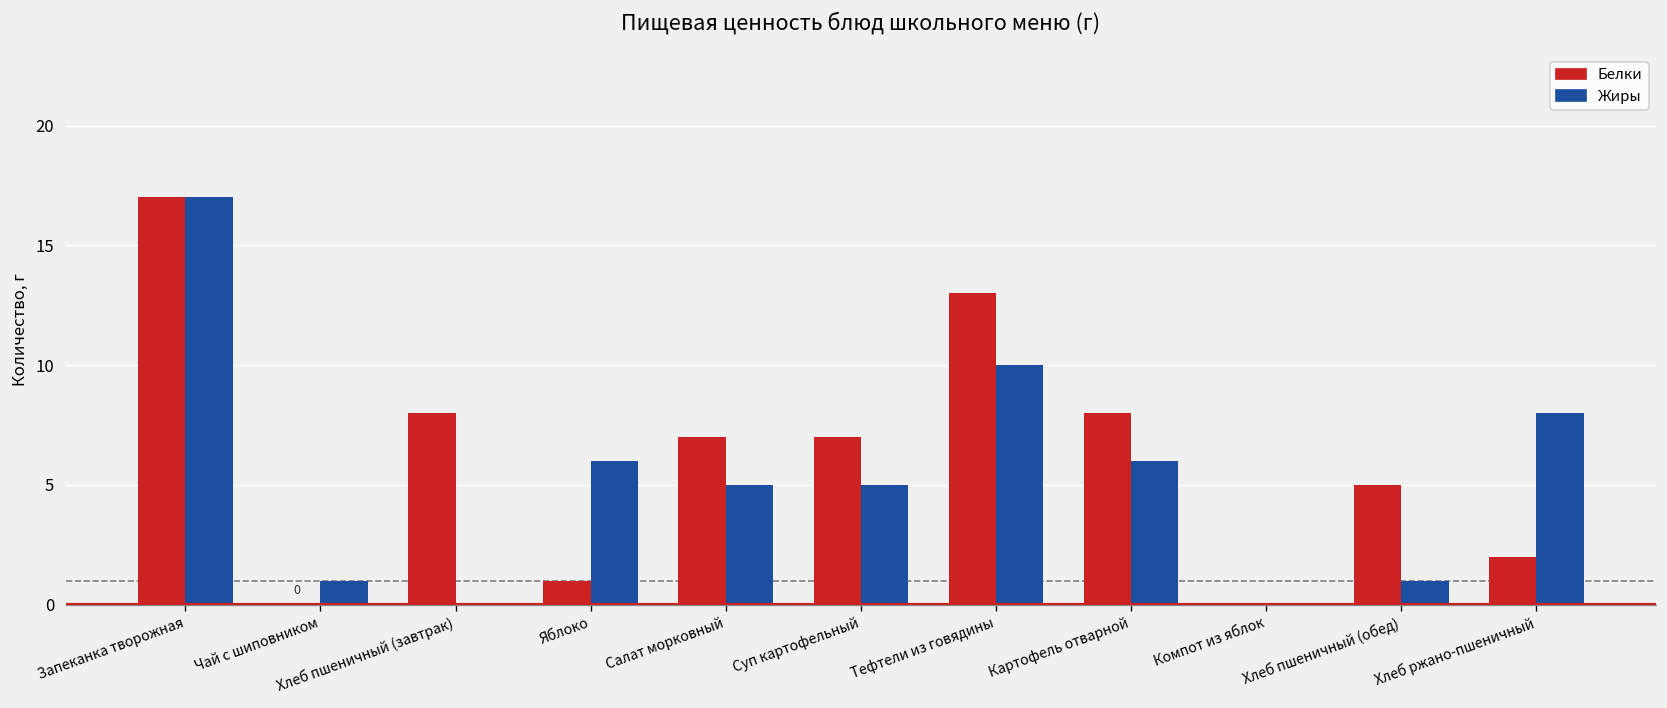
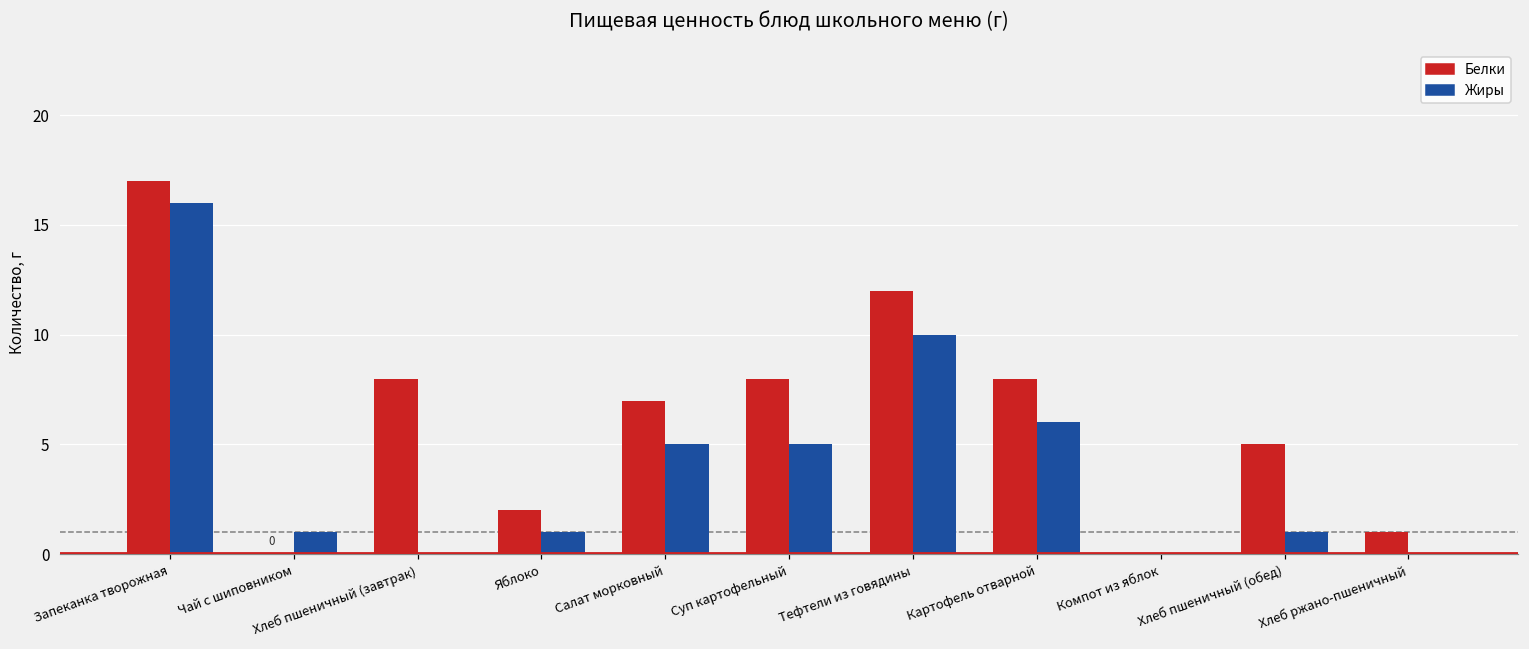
  {
    "Белки": {
      "Запеканка творожная": 17,
      "Хлеб пшеничный (завтрак)": 8,
-     "Яблоко": 1,
+     "Яблоко": 2,
      "Салат морковный": 7,
-     "Суп картофельный": 7,
-     "Тефтели из говядины": 13,
+     "Суп картофельный": 8,
+     "Тефтели из говядины": 12,
      "Картофель отварной": 8,
      "Компот из яблок": 0,
      "Хлеб пшеничный (обед)": 5,
-     "Хлеб ржано-пшеничный": 2
+     "Хлеб ржано-пшеничный": 1
    },
    "Жиры": {
-     "Запеканка творожная": 17,
+     "Запеканка творожная": 16,
      "Чай с шиповником": 1,
      "Хлеб пшеничный (завтрак)": 0,
-     "Яблоко": 6,
+     "Яблоко": 1,
      "Салат морковный": 5,
      "Суп картофельный": 5,
      "Тефтели из говядины": 10,
      "Картофель отварной": 6,
      "Компот из яблок": 0,
      "Хлеб пшеничный (обед)": 1,
-     "Хлеб ржано-пшеничный": 8
+     "Хлеб ржано-пшеничный": 0
    }
  }
